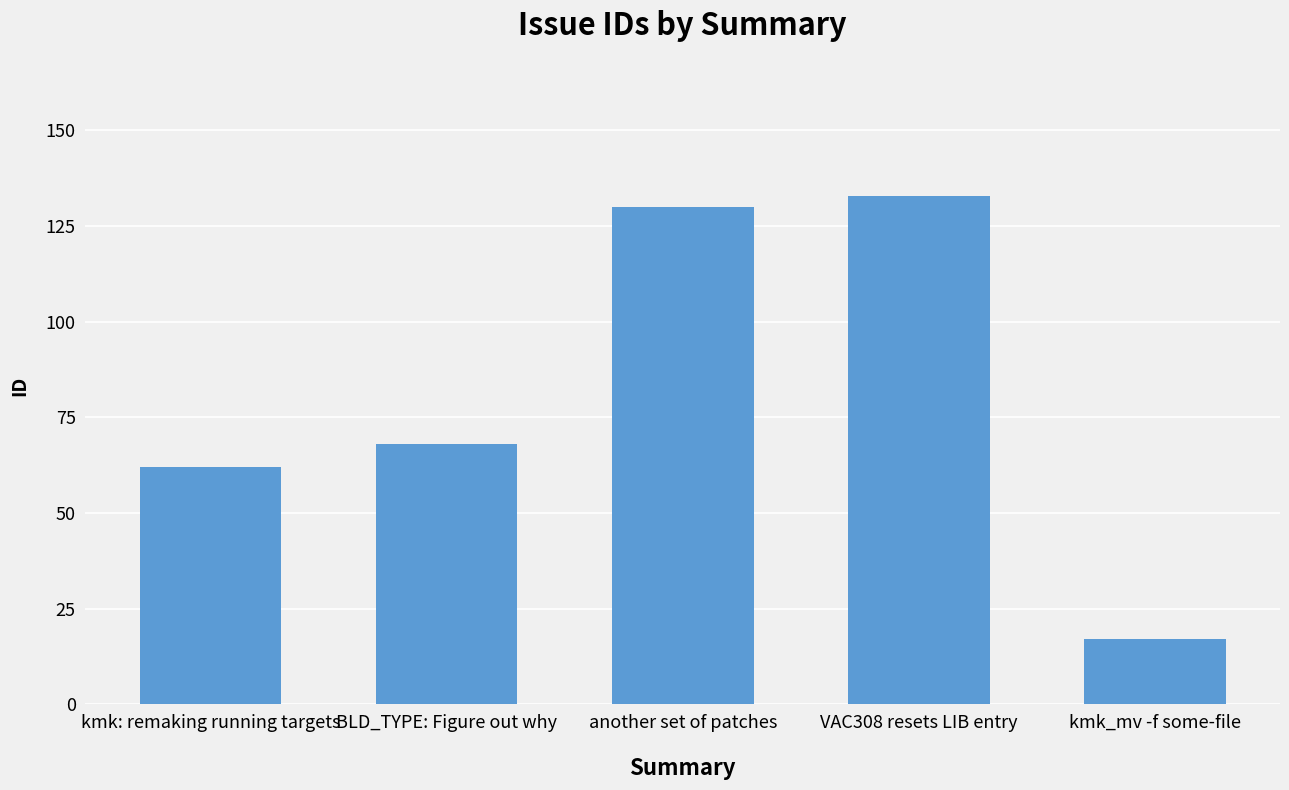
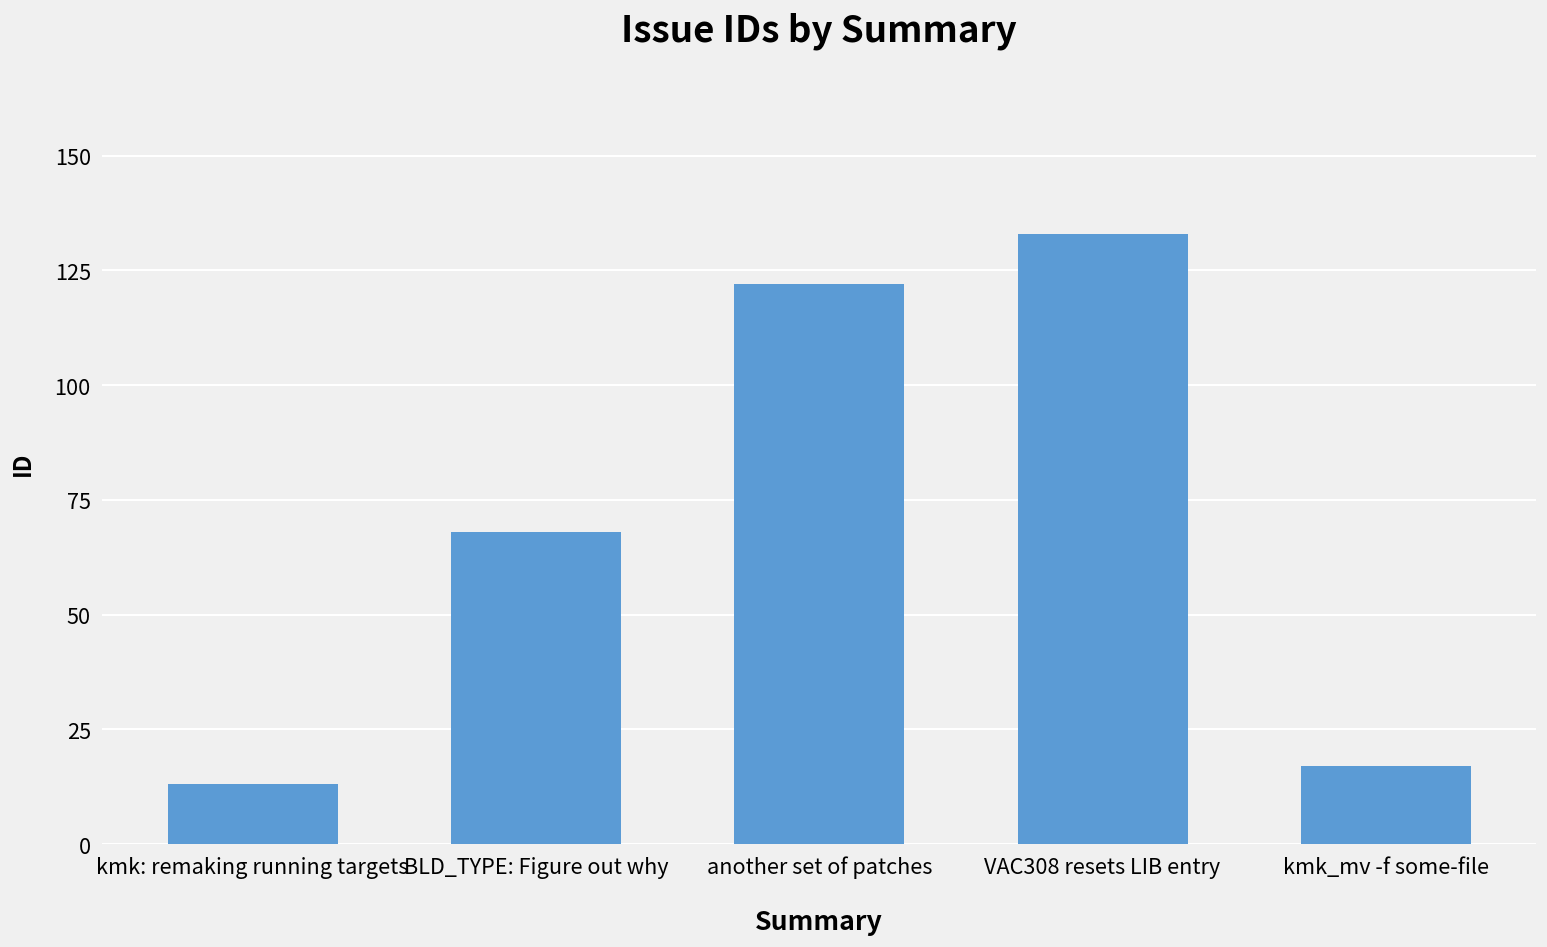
  {
-   "kmk: remaking running targets": 62,
+   "kmk: remaking running targets": 13,
    "BLD_TYPE: Figure out why": 68,
-   "another set of patches": 130,
+   "another set of patches": 122,
    "VAC308 resets LIB entry": 133,
    "kmk_mv -f some-file": 17
  }
